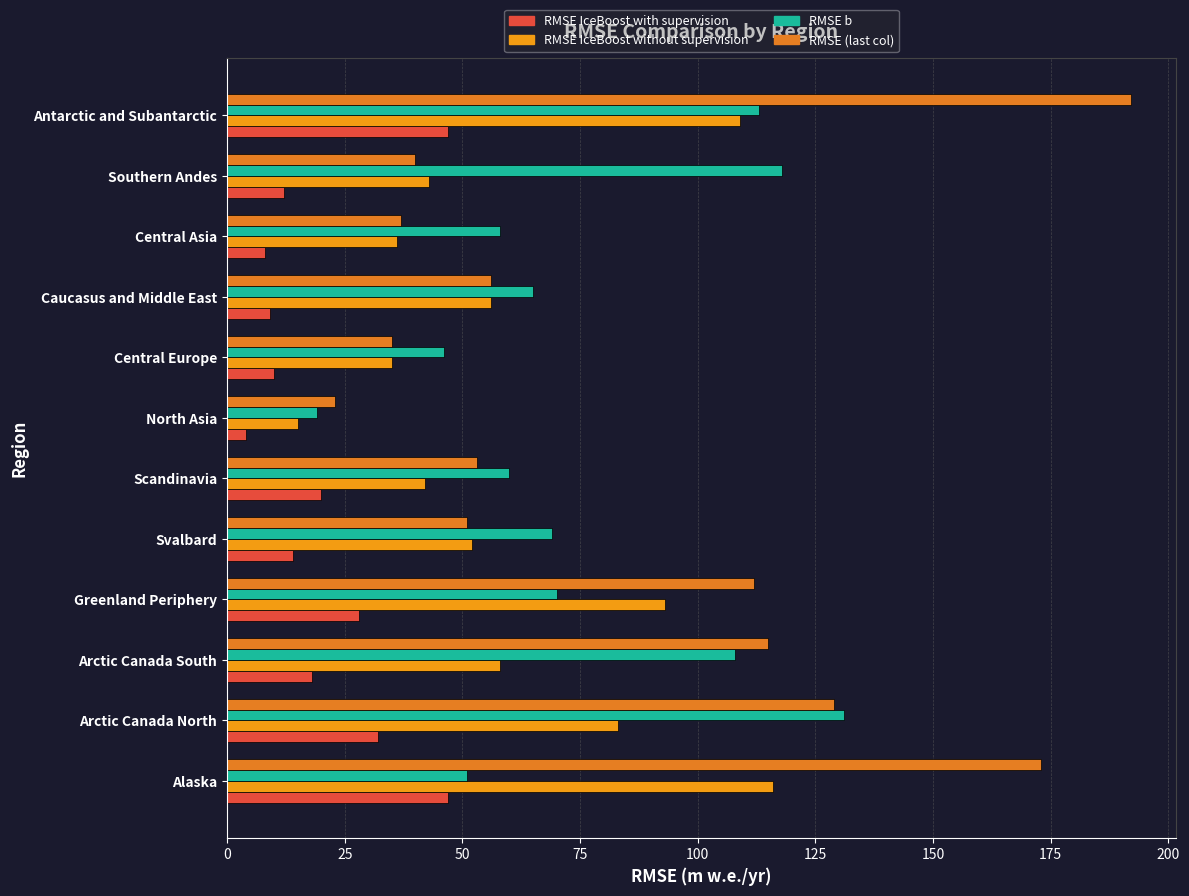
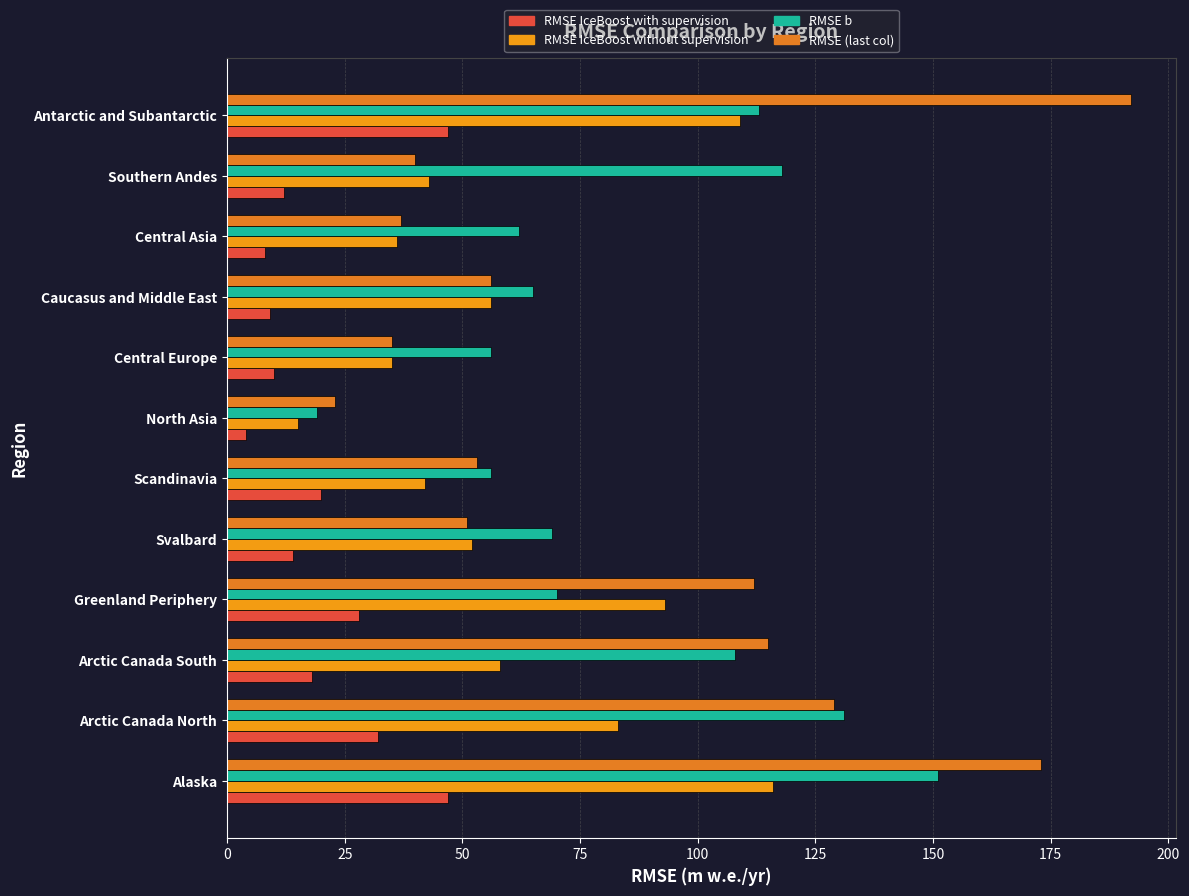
  {
    "RMSE b": {
      "Antarctic and Subantarctic": 113,
      "Southern Andes": 118,
-     "Central Asia": 58,
+     "Central Asia": 62,
      "Caucasus and Middle East": 65,
-     "Central Europe": 46,
+     "Central Europe": 56,
      "North Asia": 19,
-     "Scandinavia": 60,
+     "Scandinavia": 56,
      "Svalbard": 69,
      "Greenland Periphery": 70,
      "Arctic Canada South": 108,
      "Arctic Canada North": 131,
-     "Alaska": 51
+     "Alaska": 151
    }
  }
